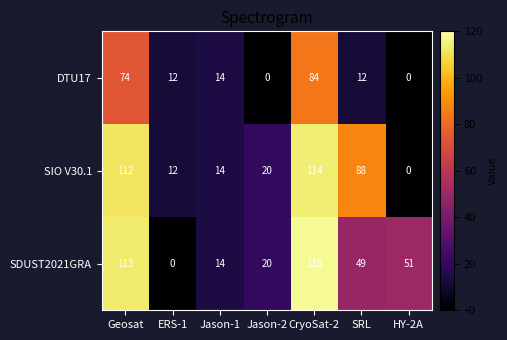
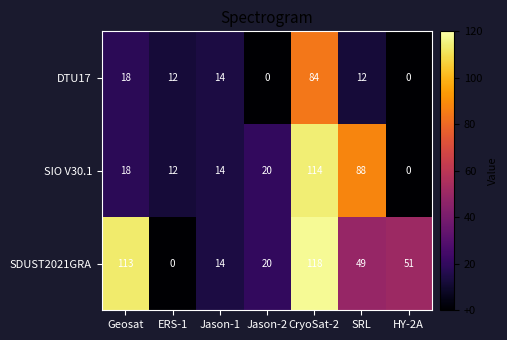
  {
    "DTU17": {
-     "Geosat": 74
+     "Geosat": 18
    },
    "SIO V30.1": {
-     "Geosat": 112
+     "Geosat": 18
    }
  }
